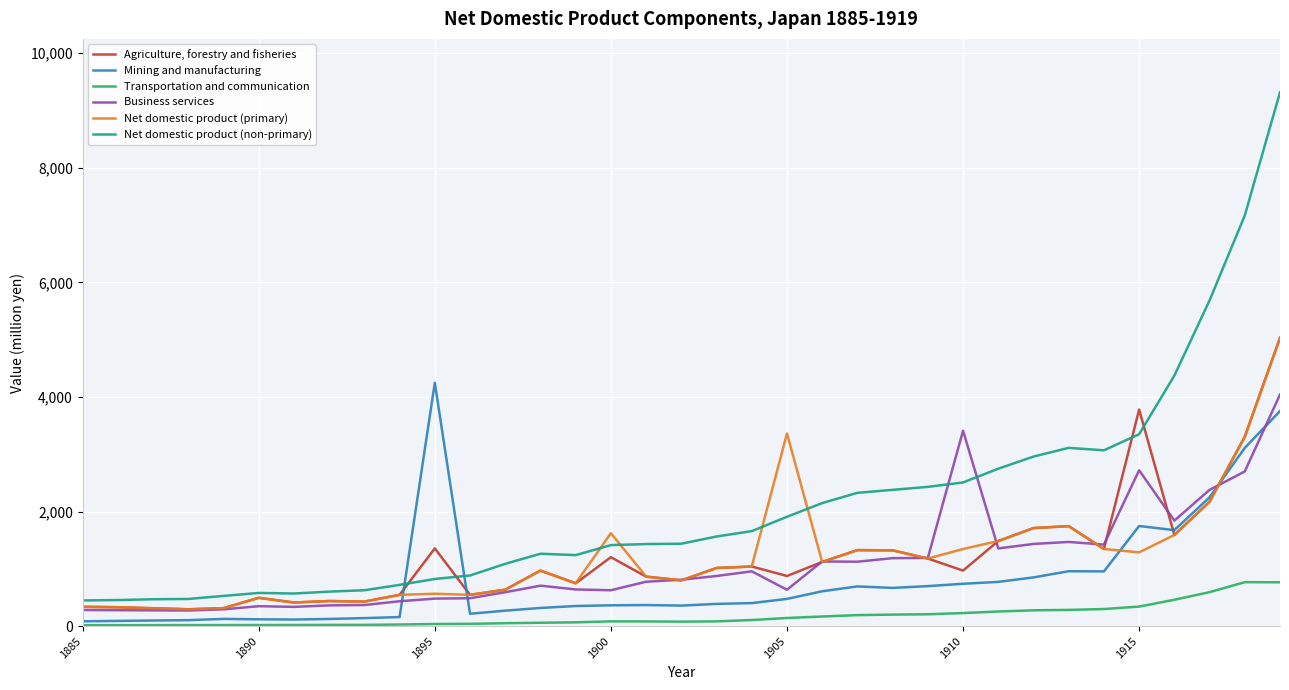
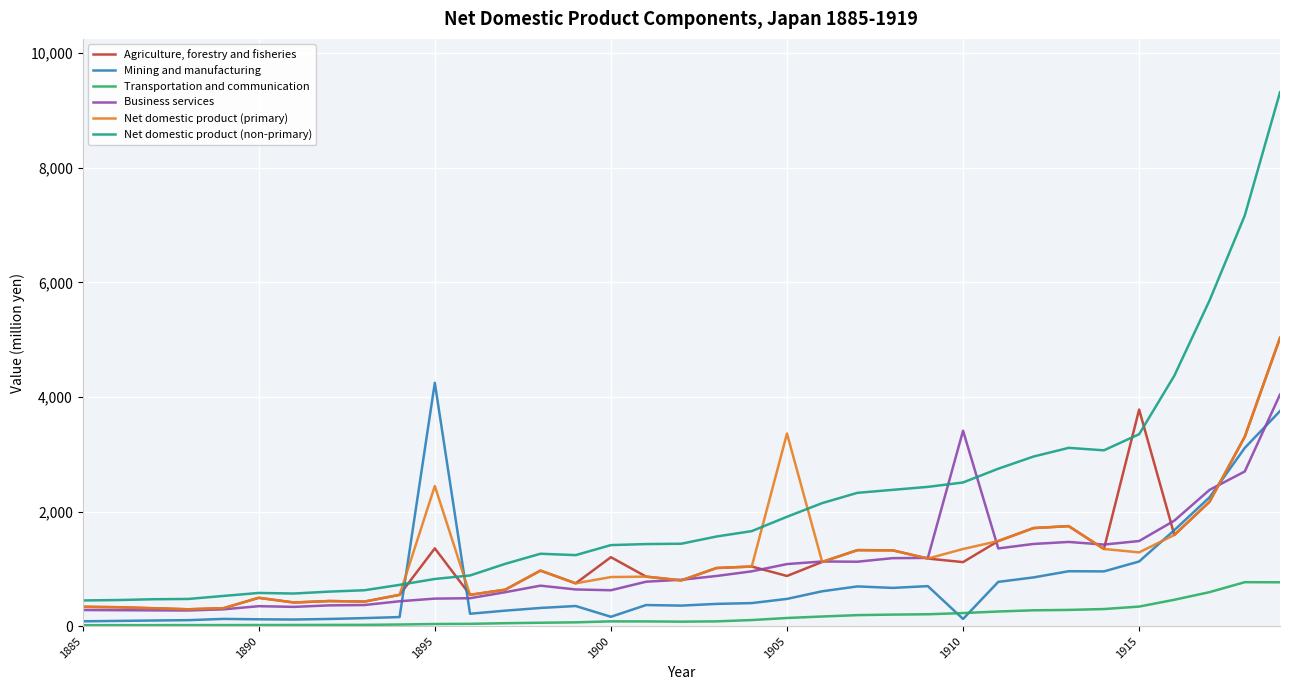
  {
    "Agriculture, forestry and fisheries": {
      "1895": "1,400",
      "1900": "1,200",
      "1905": "900",
-     "1910": "1,000",
+     "1910": "1,100",
      "1915": "3,800"
    },
    "Mining and manufacturing": {
      "1885": "100",
      "1890": "100",
      "1895": "4,200",
-     "1900": "400",
+     "1900": "200",
      "1905": "500",
-     "1910": "700",
-     "1915": "1,700"
+     "1910": "100",
+     "1915": "1,100"
    },
    "Business services": {
      "1885": "300",
      "1890": "400",
      "1895": "500",
      "1900": "600",
-     "1905": "600",
+     "1905": "1,100",
      "1910": "3,400",
-     "1915": "2,700"
+     "1915": "1,500"
    },
    "Net domestic product (primary)": {
-     "1895": "600",
-     "1900": "1,600",
+     "1895": "2,400",
+     "1900": "900",
      "1905": "3,400",
      "1910": "1,300",
      "1915": "1,300"
    }
  }
